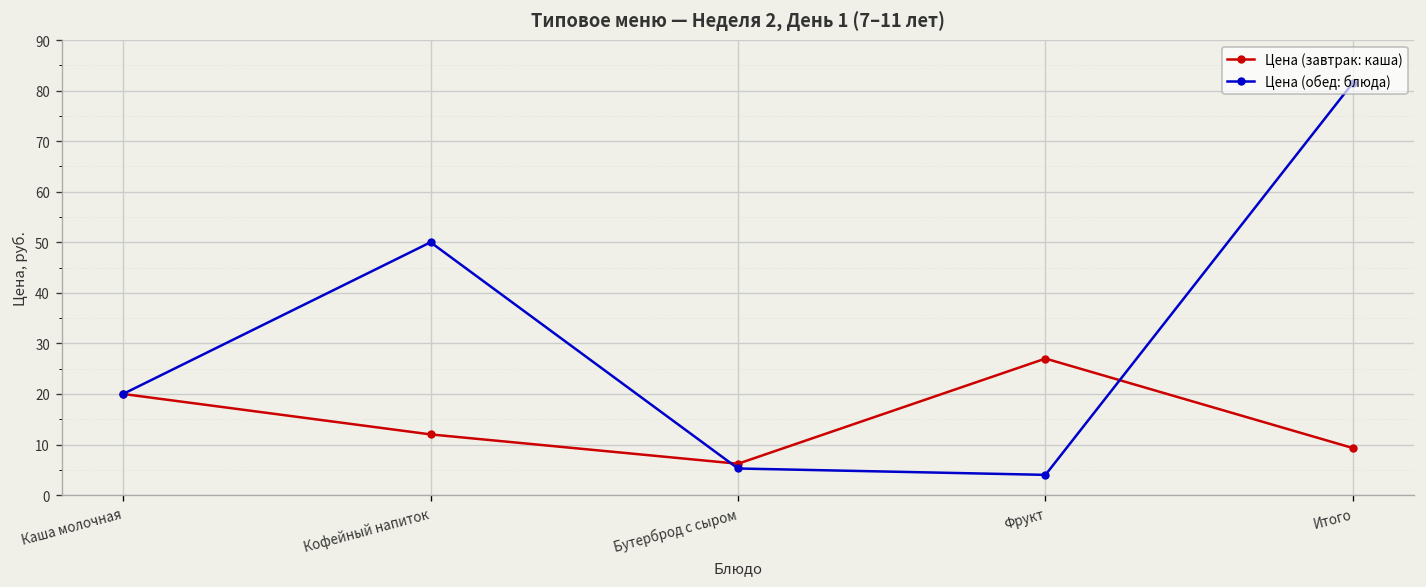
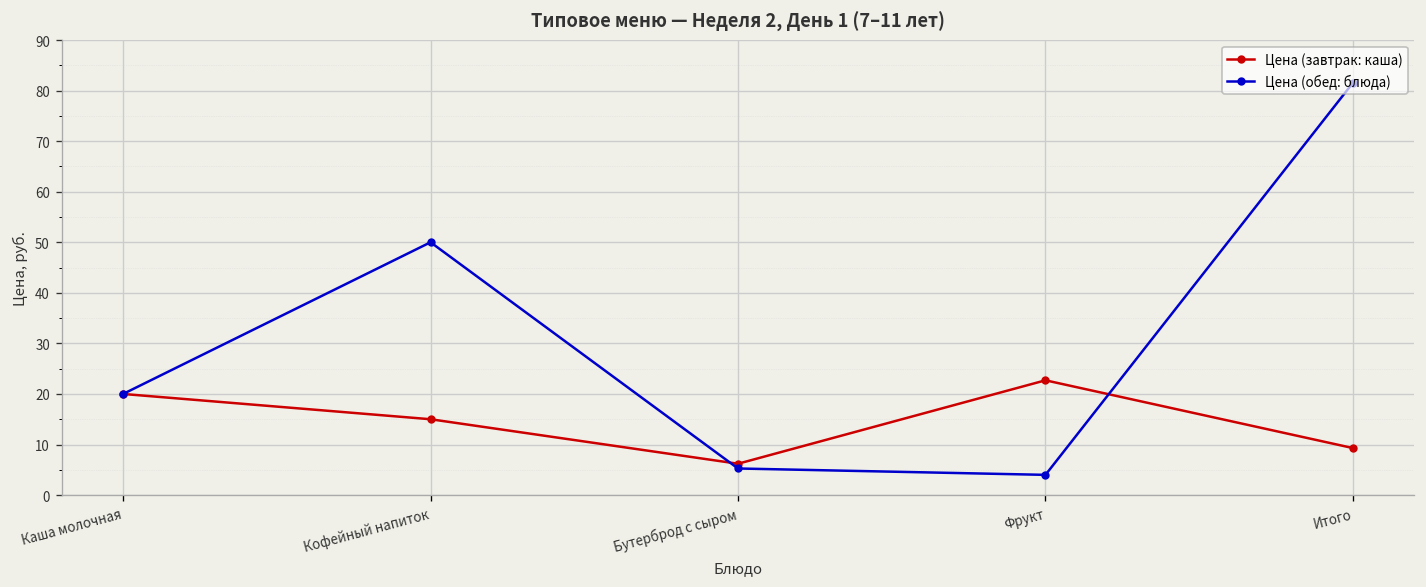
  {
    "Цена (завтрак: каша)": {
-     "Кофейный напиток": 12,
+     "Кофейный напиток": 15,
      "Бутерброд с сыром": 6,
-     "Фрукт": 27,
+     "Фрукт": 23,
      "Итого": 9
    },
    "Цена (обед: блюда)": {
      "Кофейный напиток": 50,
      "Бутерброд с сыром": 5,
      "Фрукт": 4
    }
  }
